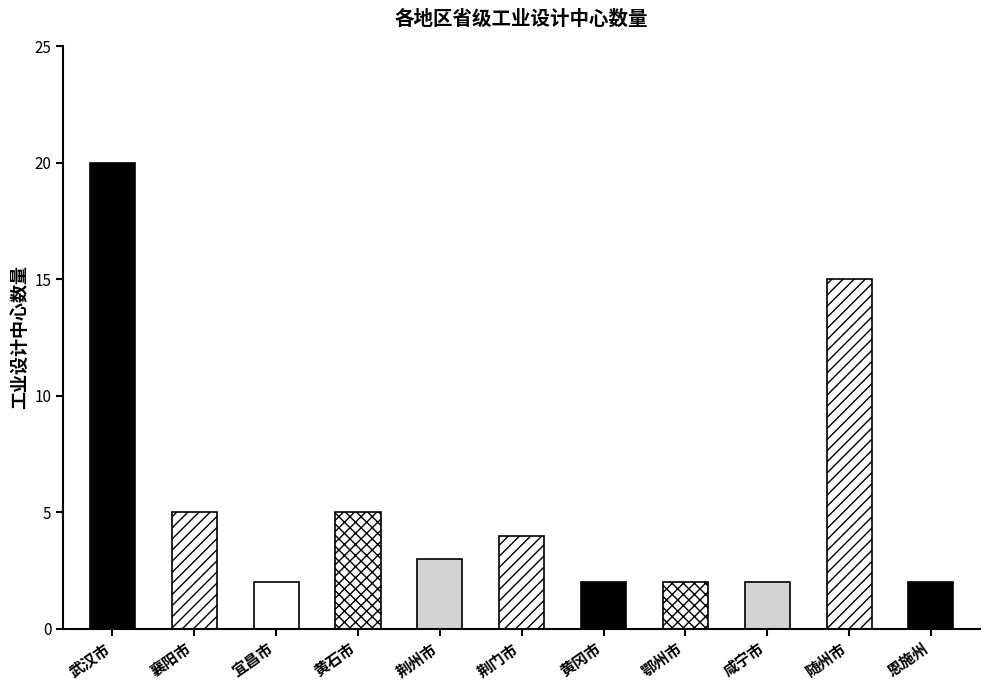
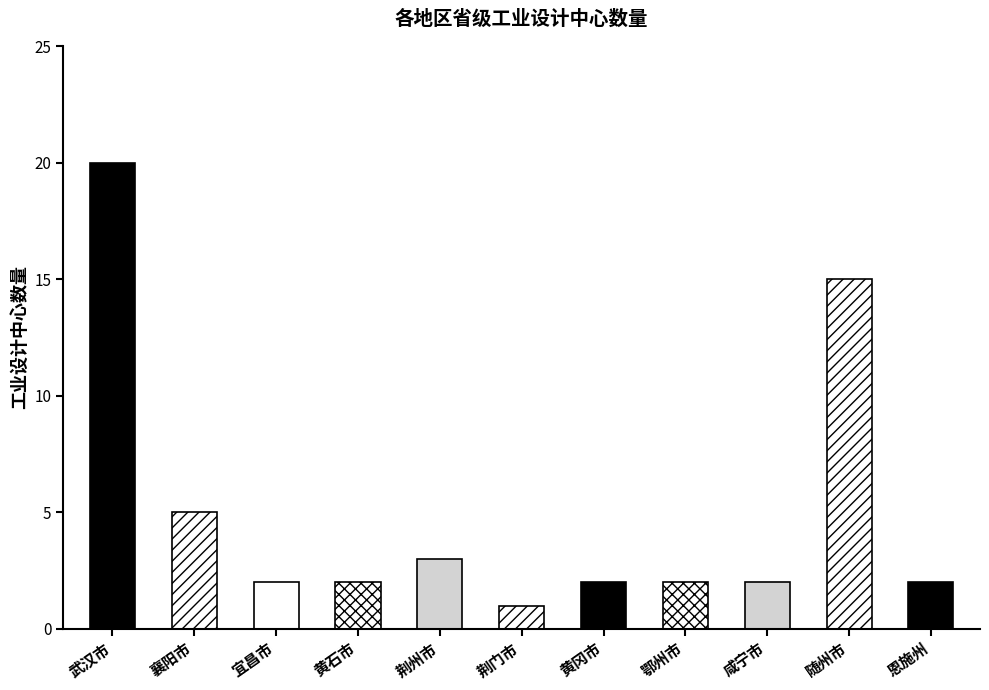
  {
    "武汉市": 20,
    "襄阳市": 5,
    "宜昌市": 2,
-   "黄石市": 5,
+   "黄石市": 2,
    "荆州市": 3,
-   "荆门市": 4,
+   "荆门市": 1,
    "黄冈市": 2,
    "鄂州市": 2,
    "咸宁市": 2,
    "随州市": 15,
    "恩施州": 2
  }
